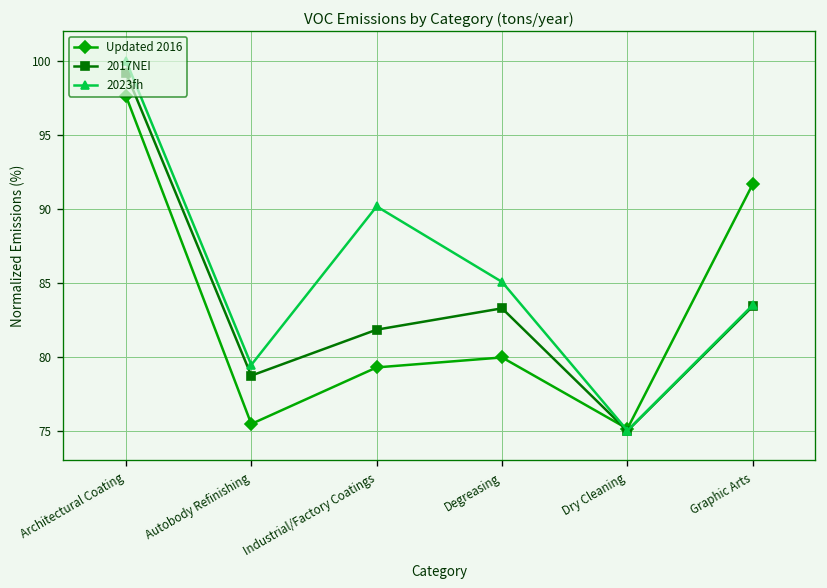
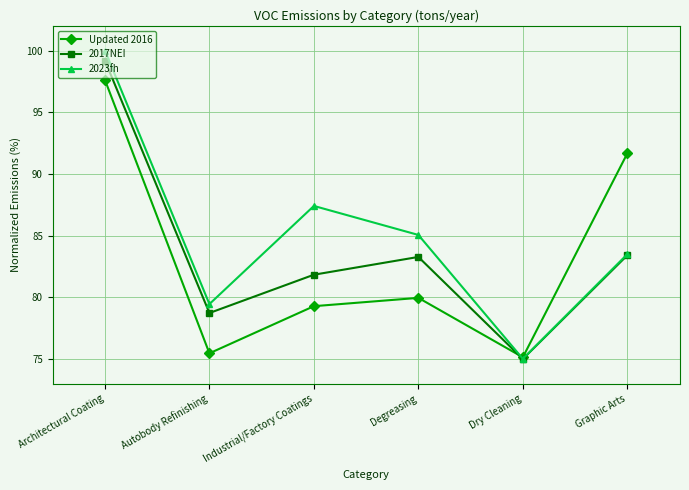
  {
    "2023fh": {
      "Autobody Refinishing": 79.5,
-     "Industrial/Factory Coatings": 90.2,
+     "Industrial/Factory Coatings": 87.4,
      "Degreasing": 85.1
    }
  }
